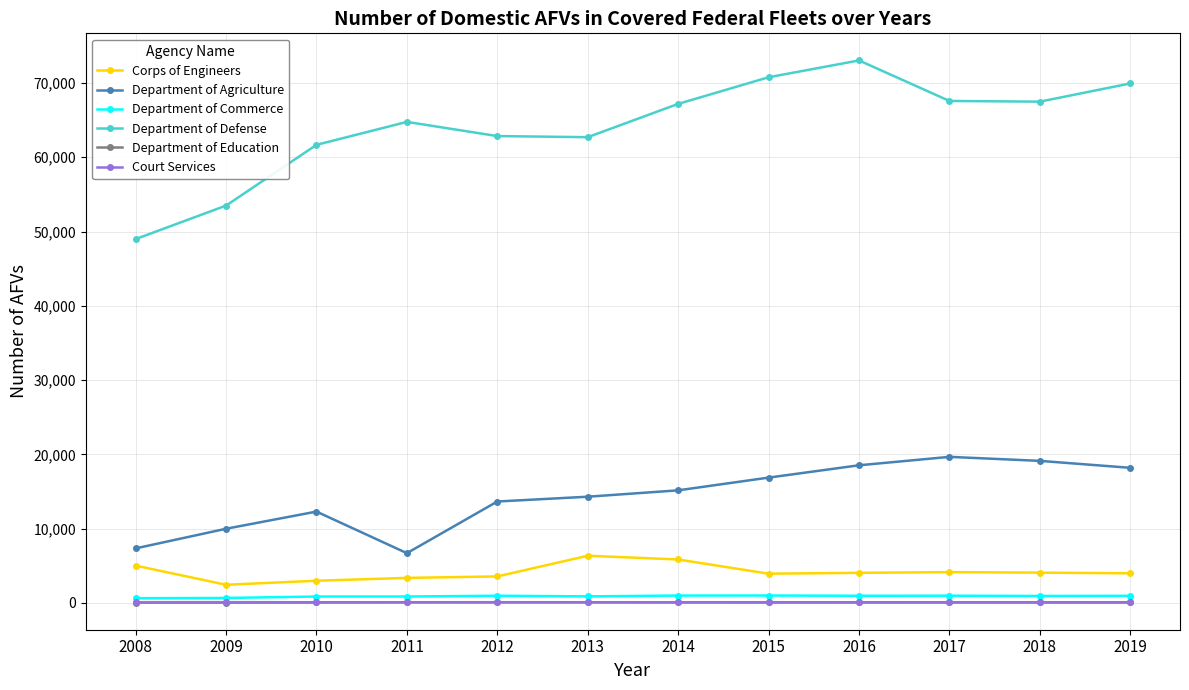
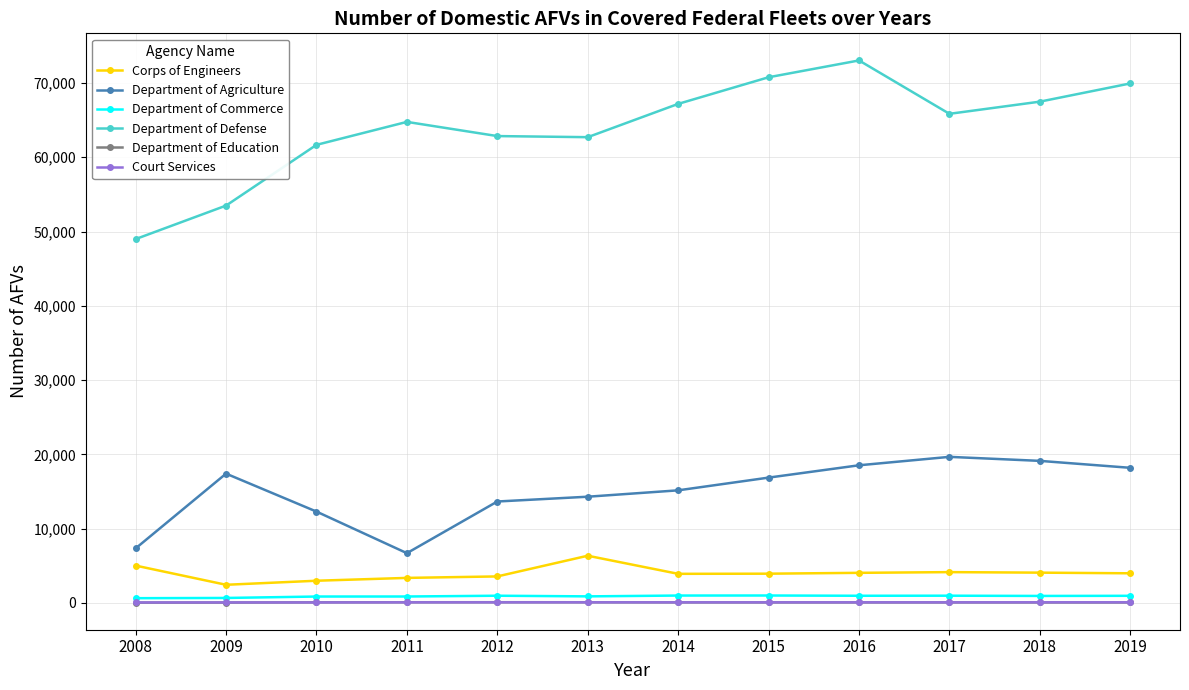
  {
    "Corps of Engineers": {
      "2008": "5,000",
      "2009": "2,000",
      "2010": "3,000",
      "2011": "3,000",
      "2012": "4,000",
      "2013": "6,000",
-     "2014": "6,000",
+     "2014": "4,000",
      "2015": "4,000",
      "2016": "4,000",
      "2017": "4,000",
      "2018": "4,000",
      "2019": "4,000"
    },
    "Department of Agriculture": {
      "2008": "7,000",
-     "2009": "10,000",
+     "2009": "17,000",
      "2010": "12,000",
      "2011": "7,000",
      "2012": "14,000",
      "2013": "14,000",
      "2014": "15,000",
      "2015": "17,000",
      "2016": "19,000",
      "2017": "20,000",
      "2018": "19,000",
      "2019": "18,000"
    },
    "Department of Commerce": {
      "2008": "1,000",
      "2009": "1,000",
      "2010": "1,000",
      "2011": "1,000",
      "2012": "1,000",
      "2013": "1,000",
      "2014": "1,000",
      "2015": "1,000",
      "2016": "1,000",
      "2017": "1,000",
      "2018": "1,000",
      "2019": "1,000"
    },
    "Department of Defense": {
      "2008": "49,000",
      "2009": "53,000",
      "2010": "62,000",
      "2011": "65,000",
      "2012": "63,000",
      "2013": "63,000",
      "2014": "67,000",
      "2015": "71,000",
      "2016": "73,000",
-     "2017": "68,000",
+     "2017": "66,000",
      "2018": "67,000",
      "2019": "70,000"
    }
  }
